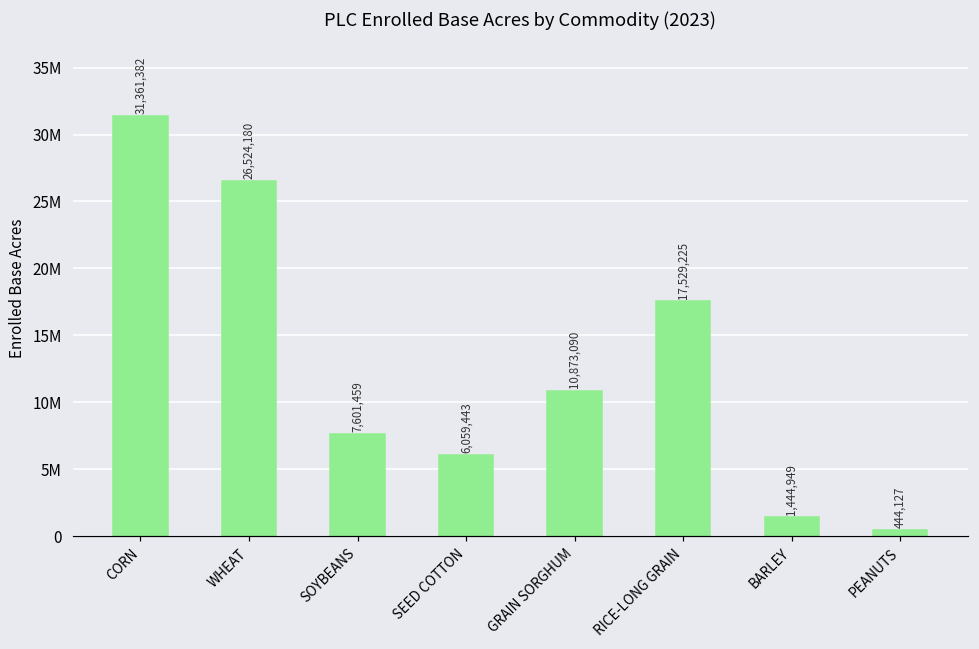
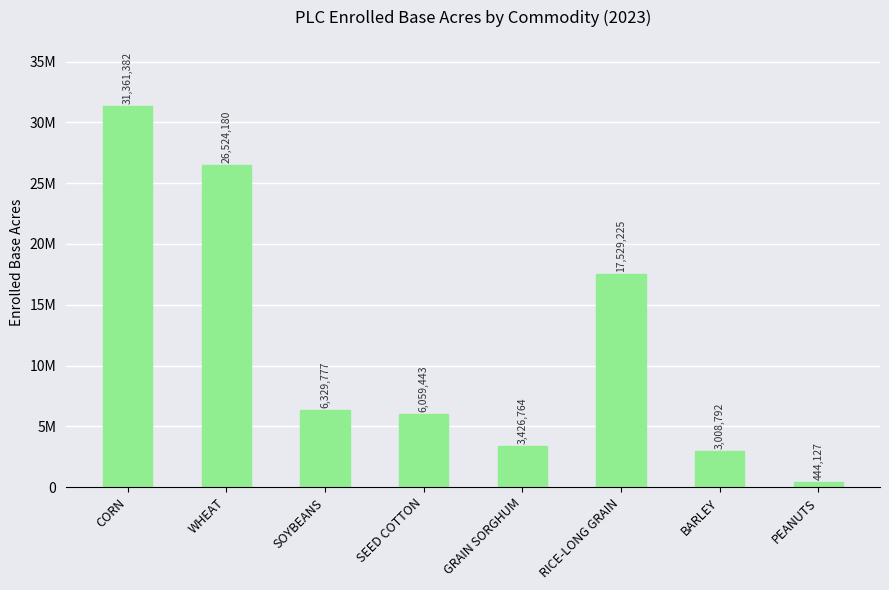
  {
    "CORN": "31,361,382",
    "WHEAT": "26,524,180",
-   "SOYBEANS": "7,601,459",
+   "SOYBEANS": "6,329,777",
    "SEED COTTON": "6,059,443",
-   "GRAIN SORGHUM": "10,873,090",
+   "GRAIN SORGHUM": "3,426,764",
    "RICE-LONG GRAIN": "17,529,225",
-   "BARLEY": "1,444,949",
+   "BARLEY": "3,008,792",
    "PEANUTS": "444,127"
  }
